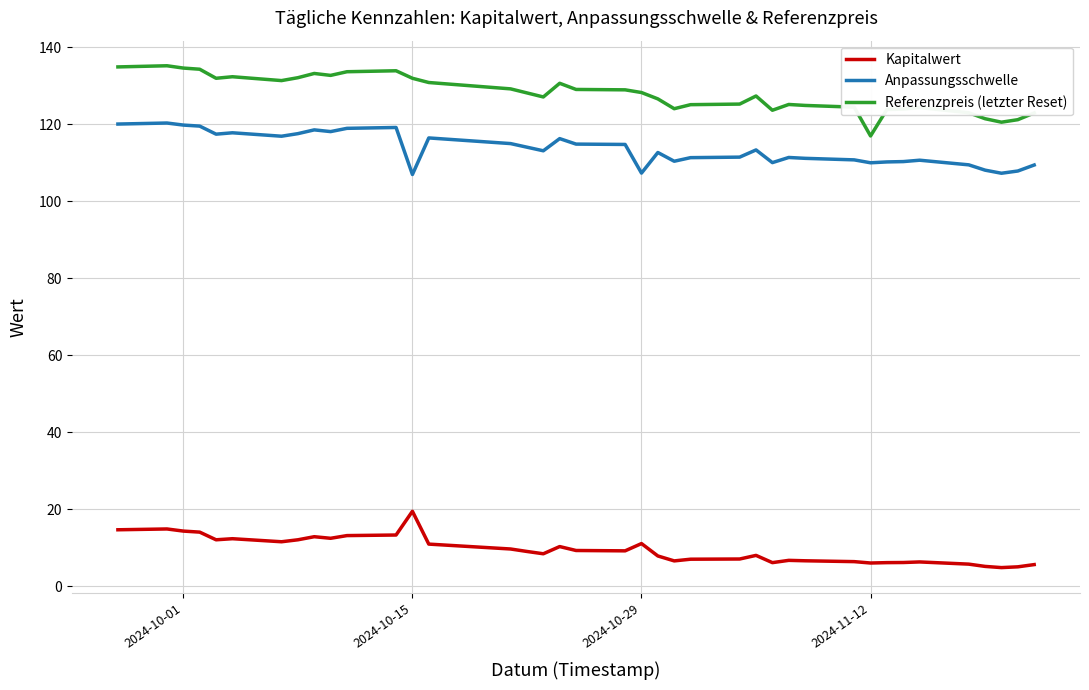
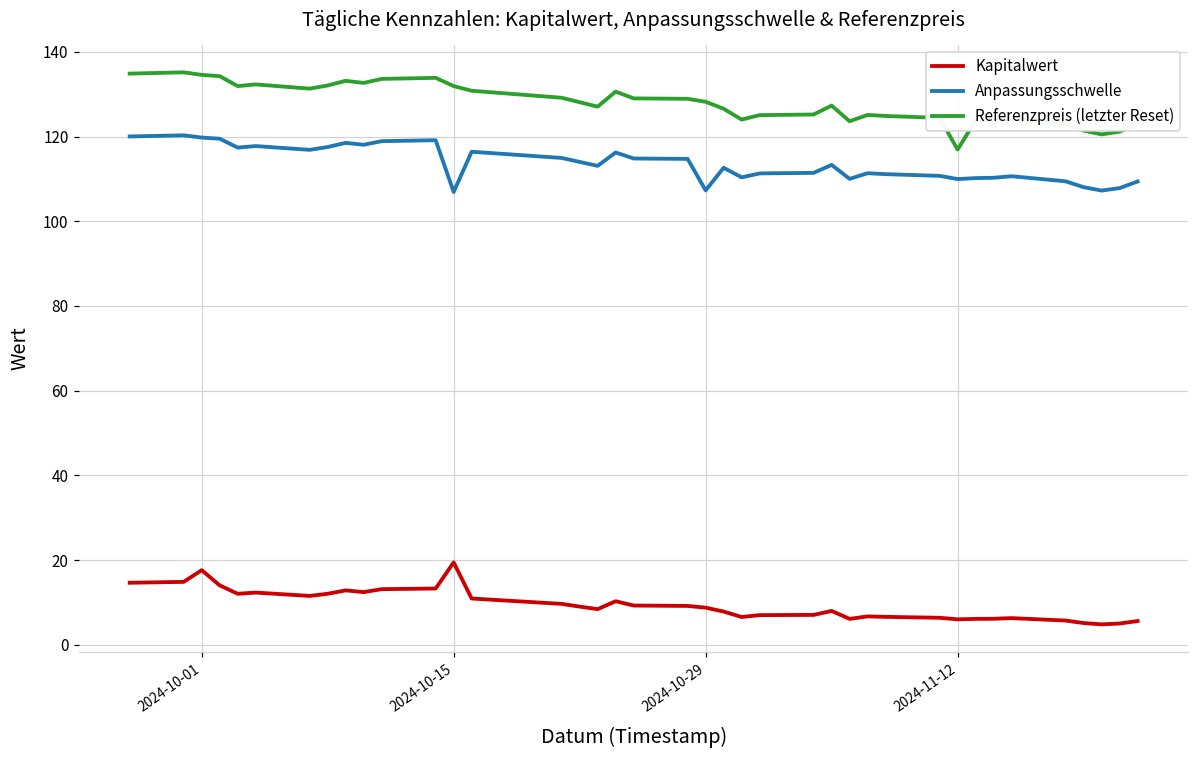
  {
    "Kapitalwert": {
-     "2024-10-01": 14,
+     "2024-10-01": 18,
      "2024-10-15": 19,
-     "2024-10-29": 11,
+     "2024-10-29": 9,
      "2024-11-12": 6
    },
    "Anpassungsschwelle": {
      "2024-10-01": 120,
      "2024-10-15": 107,
      "2024-10-29": 107,
      "2024-11-12": 110
    },
    "Referenzpreis (letzter Reset)": {
      "2024-10-01": 135,
      "2024-10-15": 132,
      "2024-10-29": 128,
      "2024-11-12": 117
    }
  }
